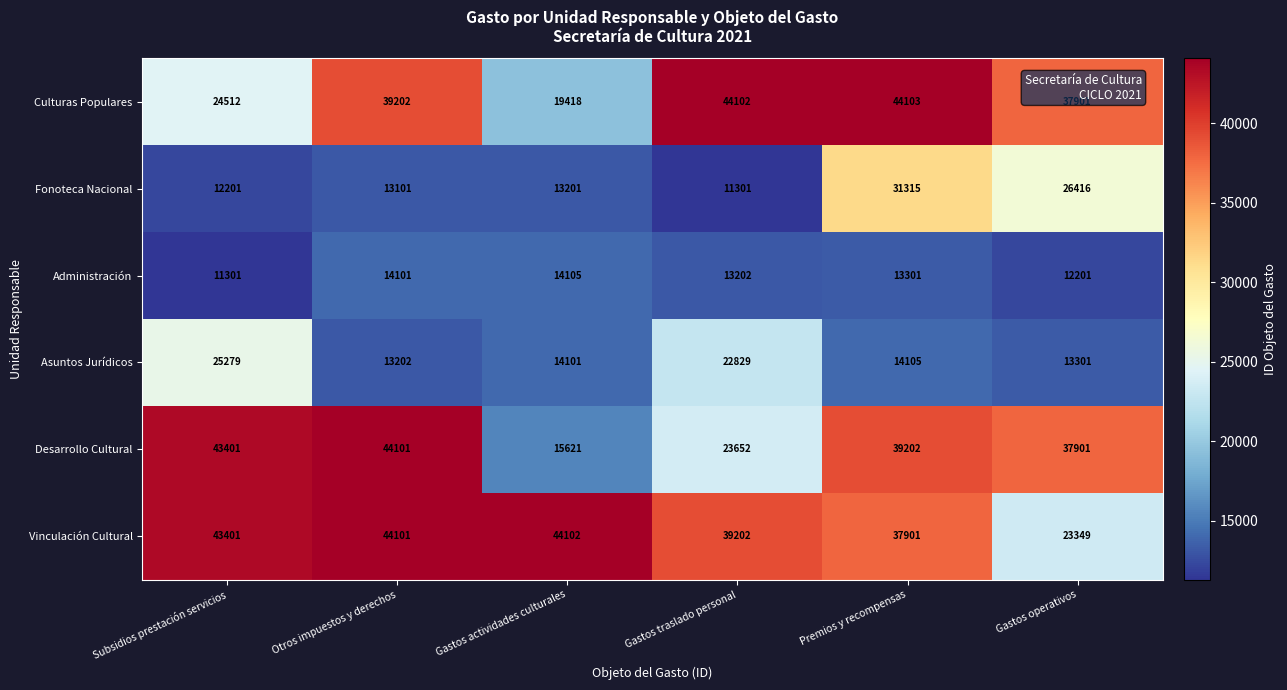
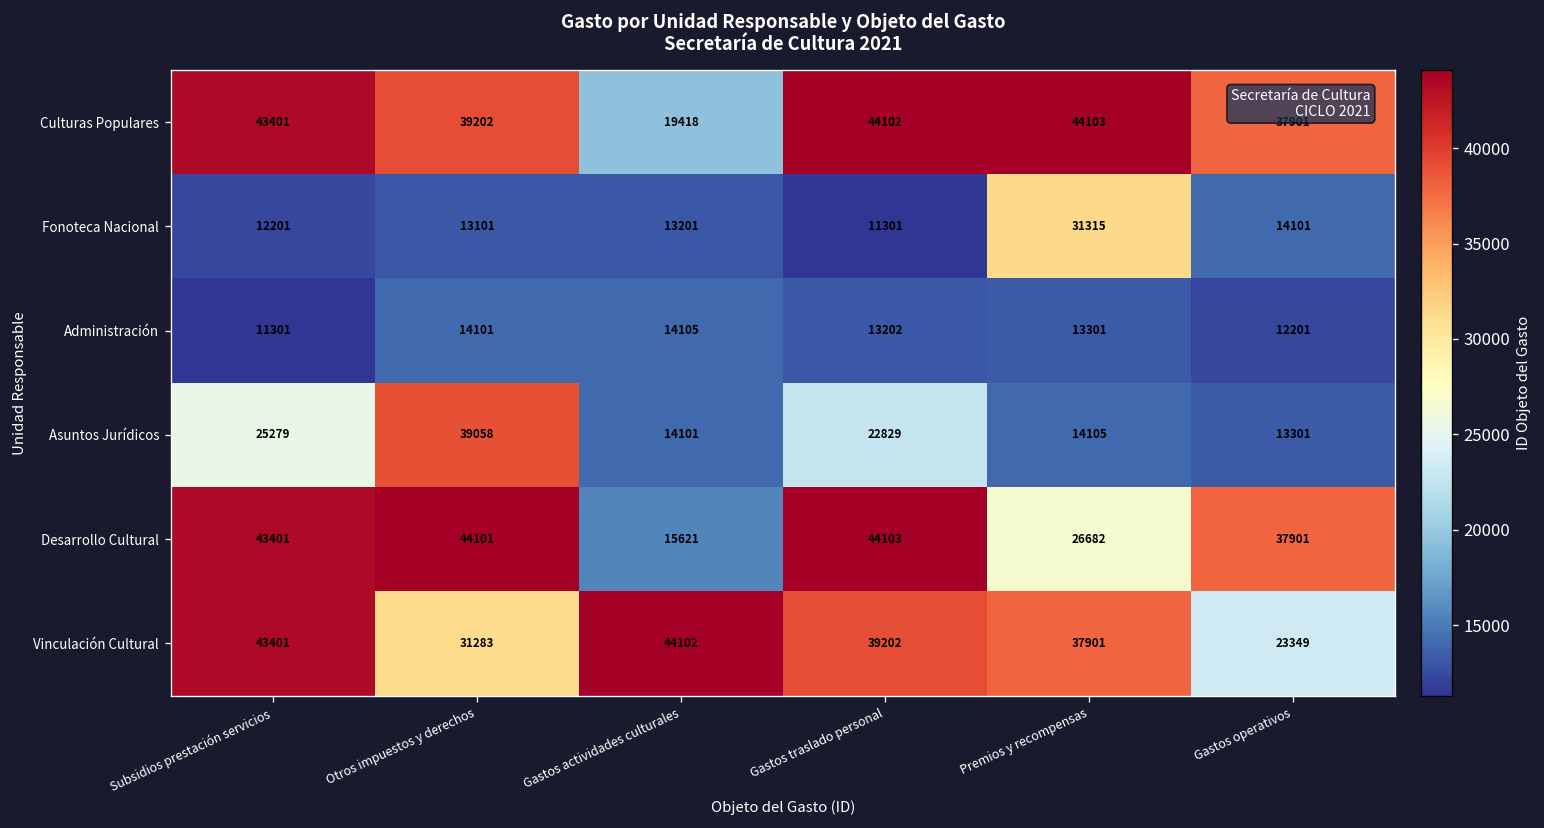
  {
    "Culturas Populares": {
-     "Subsidios prestación servicios": 24512,
+     "Subsidios prestación servicios": 43401,
      "Otros impuestos y derechos": 39202,
      "Gastos actividades culturales": 19418,
      "Gastos traslado personal": 44102,
      "Premios y recompensas": 44103
    },
    "Fonoteca Nacional": {
      "Subsidios prestación servicios": 12201,
      "Otros impuestos y derechos": 13101,
      "Gastos actividades culturales": 13201,
      "Gastos traslado personal": 11301,
      "Premios y recompensas": 31315,
-     "Gastos operativos": 26416
+     "Gastos operativos": 14101
    },
    "Administración": {
      "Subsidios prestación servicios": 11301,
      "Otros impuestos y derechos": 14101,
      "Gastos actividades culturales": 14105,
      "Gastos traslado personal": 13202,
      "Premios y recompensas": 13301,
      "Gastos operativos": 12201
    },
    "Asuntos Jurídicos": {
      "Subsidios prestación servicios": 25279,
-     "Otros impuestos y derechos": 13202,
+     "Otros impuestos y derechos": 39058,
      "Gastos actividades culturales": 14101,
      "Gastos traslado personal": 22829,
      "Premios y recompensas": 14105,
      "Gastos operativos": 13301
    },
    "Desarrollo Cultural": {
      "Subsidios prestación servicios": 43401,
      "Otros impuestos y derechos": 44101,
      "Gastos actividades culturales": 15621,
-     "Gastos traslado personal": 23652,
-     "Premios y recompensas": 39202,
+     "Gastos traslado personal": 44103,
+     "Premios y recompensas": 26682,
      "Gastos operativos": 37901
    },
    "Vinculación Cultural": {
      "Subsidios prestación servicios": 43401,
-     "Otros impuestos y derechos": 44101,
+     "Otros impuestos y derechos": 31283,
      "Gastos actividades culturales": 44102,
      "Gastos traslado personal": 39202,
      "Premios y recompensas": 37901,
      "Gastos operativos": 23349
    }
  }
